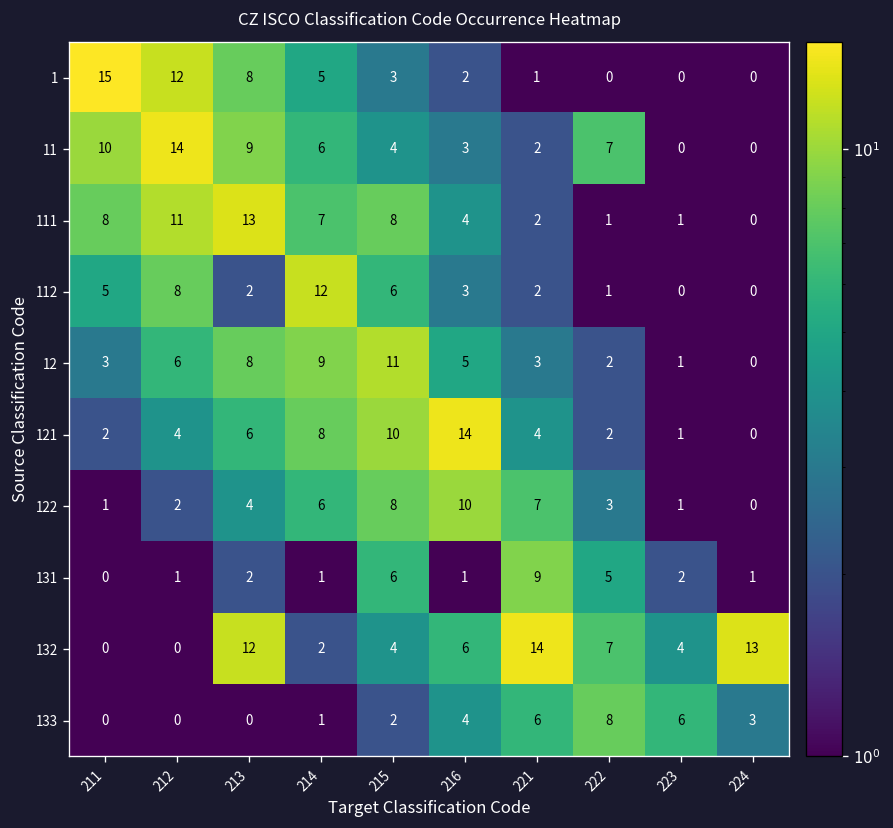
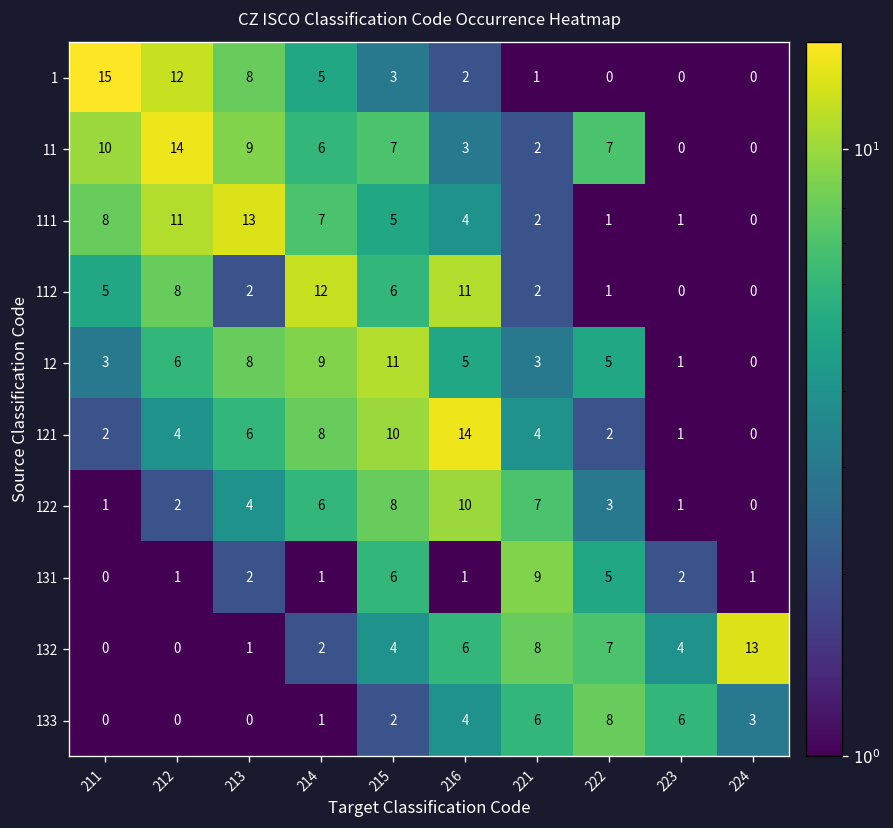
  {
    "1": {
      "211": 15,
      "212": 12,
      "213": 8,
      "214": 5,
      "215": 3,
      "216": 2,
      "221": 1,
      "222": 0,
      "223": 0,
      "224": 0
    },
    "11": {
      "211": 10,
      "212": 14,
      "213": 9,
      "214": 6,
-     "215": 4,
+     "215": 7,
      "216": 3,
      "221": 2,
      "222": 7,
      "223": 0,
      "224": 0
    },
    "111": {
      "211": 8,
      "212": 11,
      "213": 13,
      "214": 7,
-     "215": 8,
+     "215": 5,
      "216": 4,
      "221": 2,
      "222": 1,
      "223": 1,
      "224": 0
    },
    "112": {
      "211": 5,
      "212": 8,
      "213": 2,
      "214": 12,
      "215": 6,
-     "216": 3,
+     "216": 11,
      "221": 2,
      "222": 1,
      "223": 0,
      "224": 0
    },
    "12": {
      "211": 3,
      "212": 6,
      "213": 8,
      "214": 9,
      "215": 11,
      "216": 5,
      "221": 3,
-     "222": 2,
+     "222": 5,
      "223": 1,
      "224": 0
    },
    "121": {
      "211": 2,
      "212": 4,
      "213": 6,
      "214": 8,
      "215": 10,
      "216": 14,
      "221": 4,
      "222": 2,
      "223": 1,
      "224": 0
    },
    "122": {
      "211": 1,
      "212": 2,
      "213": 4,
      "214": 6,
      "215": 8,
      "216": 10,
      "221": 7,
      "222": 3,
      "223": 1,
      "224": 0
    },
    "131": {
      "211": 0,
      "212": 1,
      "213": 2,
      "214": 1,
      "215": 6,
      "216": 1,
      "221": 9,
      "222": 5,
      "223": 2,
      "224": 1
    },
    "132": {
      "211": 0,
      "212": 0,
-     "213": 12,
+     "213": 1,
      "214": 2,
      "215": 4,
      "216": 6,
-     "221": 14,
+     "221": 8,
      "222": 7,
      "223": 4,
      "224": 13
    },
    "133": {
      "211": 0,
      "212": 0,
      "213": 0,
      "214": 1,
      "215": 2,
      "216": 4,
      "221": 6,
      "222": 8,
      "223": 6,
      "224": 3
    }
  }
